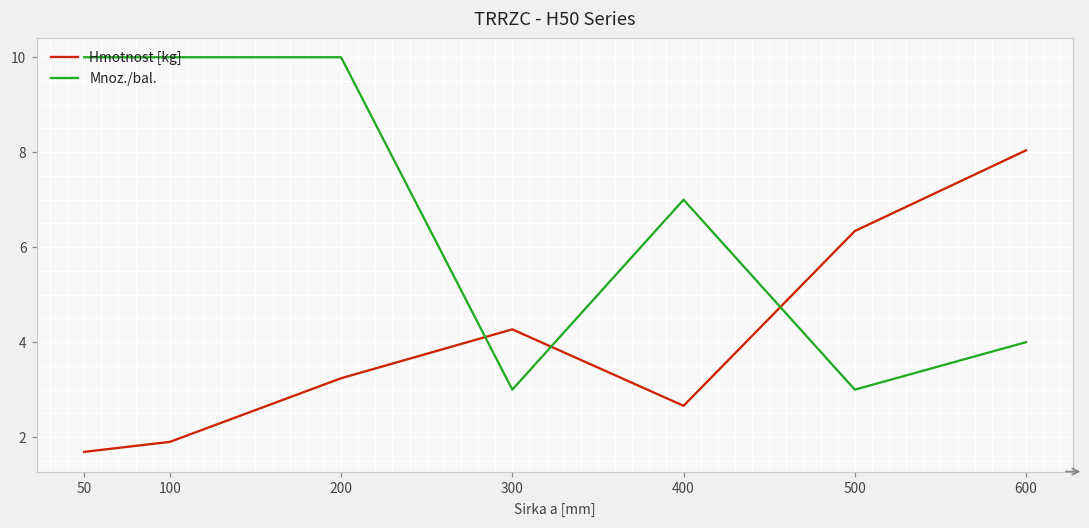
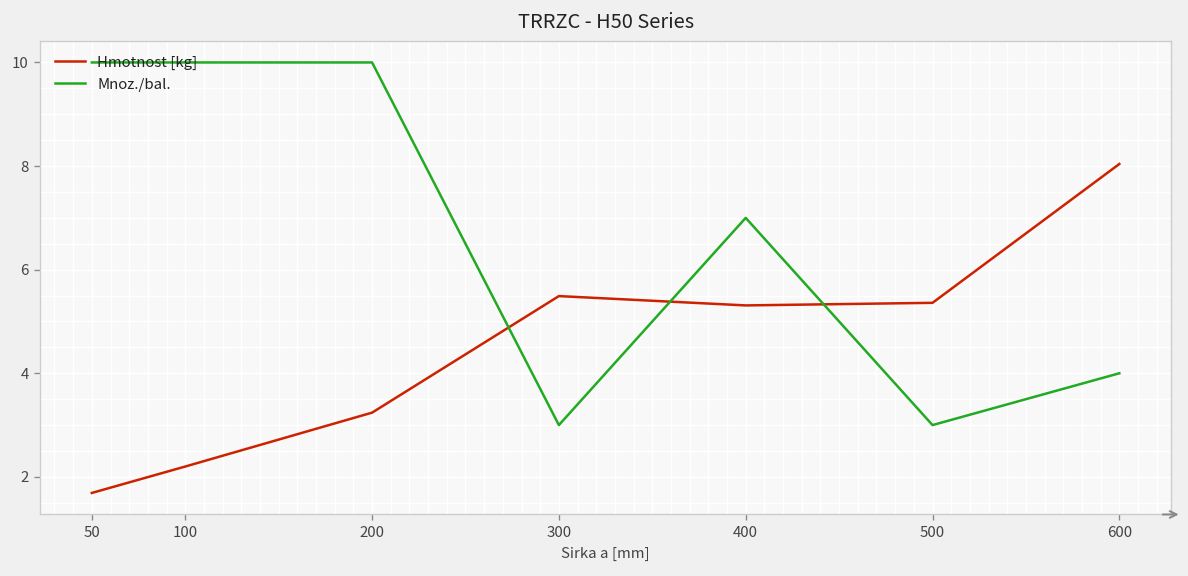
  {
    "Hmotnost [kg]": {
      "50": 1.7,
-     "100": 1.9,
+     "100": 2.2,
      "200": 3.2,
-     "300": 4.3,
-     "400": 2.7,
-     "500": 6.3,
+     "300": 5.5,
+     "400": 5.3,
+     "500": 5.4,
      "600": 8.0
    },
    "Mnoz./bal.": {
      "50": 10.0,
      "100": 10.0,
      "200": 10.0,
      "300": 3.0,
      "400": 7.0,
      "500": 3.0,
      "600": 4.0
    }
  }
